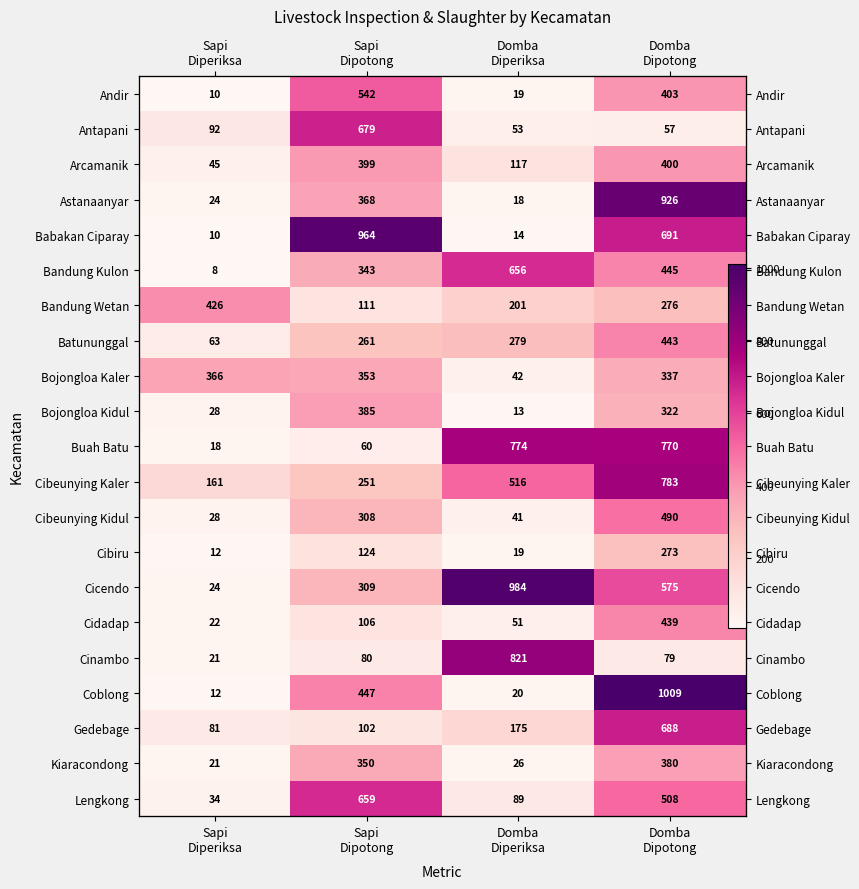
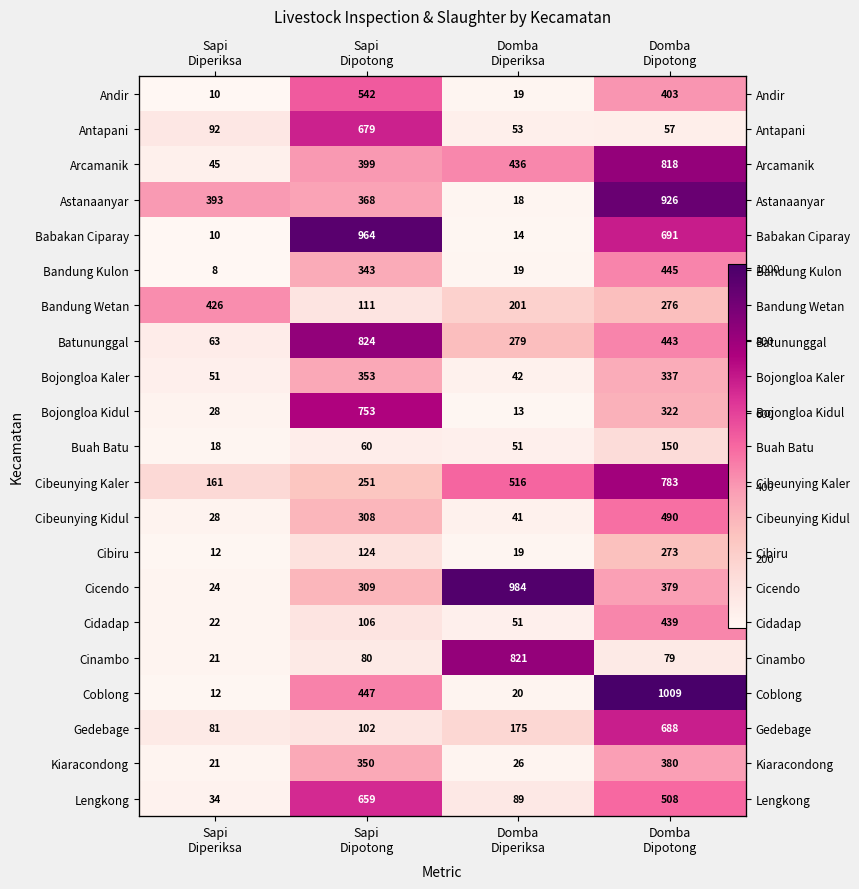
  {
    "Andir": {
      "Sapi Diperiksa": 10,
      "Sapi Dipotong": 542,
      "Domba Diperiksa": 19,
      "Domba Dipotong": 403
    },
    "Antapani": {
      "Sapi Diperiksa": 92,
      "Sapi Dipotong": 679,
      "Domba Diperiksa": 53,
      "Domba Dipotong": 57
    },
    "Arcamanik": {
      "Sapi Diperiksa": 45,
      "Sapi Dipotong": 399,
-     "Domba Diperiksa": 117,
-     "Domba Dipotong": 400
+     "Domba Diperiksa": 436,
+     "Domba Dipotong": 818
    },
    "Astanaanyar": {
-     "Sapi Diperiksa": 24,
+     "Sapi Diperiksa": 393,
      "Sapi Dipotong": 368,
      "Domba Diperiksa": 18,
      "Domba Dipotong": 926
    },
    "Babakan Ciparay": {
      "Sapi Diperiksa": 10,
      "Sapi Dipotong": 964,
      "Domba Diperiksa": 14,
      "Domba Dipotong": 691
    },
    "Bandung Kulon": {
      "Sapi Diperiksa": 8,
      "Sapi Dipotong": 343,
-     "Domba Diperiksa": 656,
+     "Domba Diperiksa": 19,
      "Domba Dipotong": 445
    },
    "Bandung Wetan": {
      "Sapi Diperiksa": 426,
      "Sapi Dipotong": 111,
      "Domba Diperiksa": 201,
      "Domba Dipotong": 276
    },
    "Batununggal": {
      "Sapi Diperiksa": 63,
-     "Sapi Dipotong": 261,
+     "Sapi Dipotong": 824,
      "Domba Diperiksa": 279,
      "Domba Dipotong": 443
    },
    "Bojongloa Kaler": {
-     "Sapi Diperiksa": 366,
+     "Sapi Diperiksa": 51,
      "Sapi Dipotong": 353,
      "Domba Diperiksa": 42,
      "Domba Dipotong": 337
    },
    "Bojongloa Kidul": {
      "Sapi Diperiksa": 28,
-     "Sapi Dipotong": 385,
+     "Sapi Dipotong": 753,
      "Domba Diperiksa": 13,
      "Domba Dipotong": 322
    },
    "Buah Batu": {
      "Sapi Diperiksa": 18,
      "Sapi Dipotong": 60,
-     "Domba Diperiksa": 774,
-     "Domba Dipotong": 770
+     "Domba Diperiksa": 51,
+     "Domba Dipotong": 150
    },
    "Cibeunying Kaler": {
      "Sapi Diperiksa": 161,
      "Sapi Dipotong": 251,
      "Domba Diperiksa": 516,
      "Domba Dipotong": 783
    },
    "Cibeunying Kidul": {
      "Sapi Diperiksa": 28,
      "Sapi Dipotong": 308,
      "Domba Diperiksa": 41,
      "Domba Dipotong": 490
    },
    "Cibiru": {
      "Sapi Diperiksa": 12,
      "Sapi Dipotong": 124,
      "Domba Diperiksa": 19,
      "Domba Dipotong": 273
    },
    "Cicendo": {
      "Sapi Diperiksa": 24,
      "Sapi Dipotong": 309,
      "Domba Diperiksa": 984,
-     "Domba Dipotong": 575
+     "Domba Dipotong": 379
    },
    "Cidadap": {
      "Sapi Diperiksa": 22,
      "Sapi Dipotong": 106,
      "Domba Diperiksa": 51,
      "Domba Dipotong": 439
    },
    "Cinambo": {
      "Sapi Diperiksa": 21,
      "Sapi Dipotong": 80,
      "Domba Diperiksa": 821,
      "Domba Dipotong": 79
    },
    "Coblong": {
      "Sapi Diperiksa": 12,
      "Sapi Dipotong": 447,
      "Domba Diperiksa": 20,
      "Domba Dipotong": 1009
    },
    "Gedebage": {
      "Sapi Diperiksa": 81,
      "Sapi Dipotong": 102,
      "Domba Diperiksa": 175,
      "Domba Dipotong": 688
    },
    "Kiaracondong": {
      "Sapi Diperiksa": 21,
      "Sapi Dipotong": 350,
      "Domba Diperiksa": 26,
      "Domba Dipotong": 380
    },
    "Lengkong": {
      "Sapi Diperiksa": 34,
      "Sapi Dipotong": 659,
      "Domba Diperiksa": 89,
      "Domba Dipotong": 508
    }
  }
